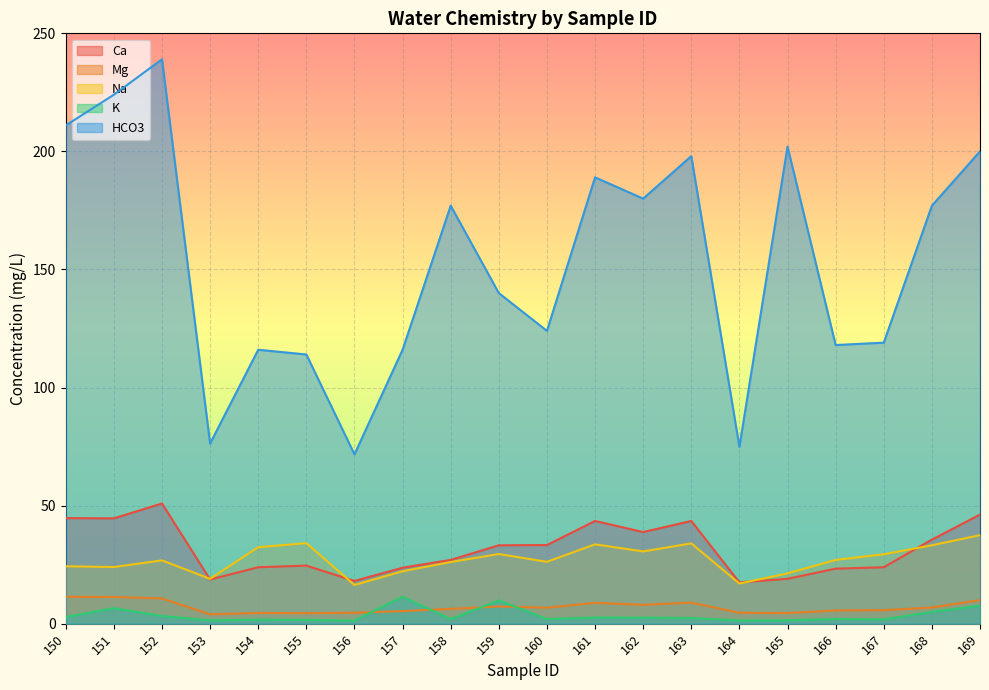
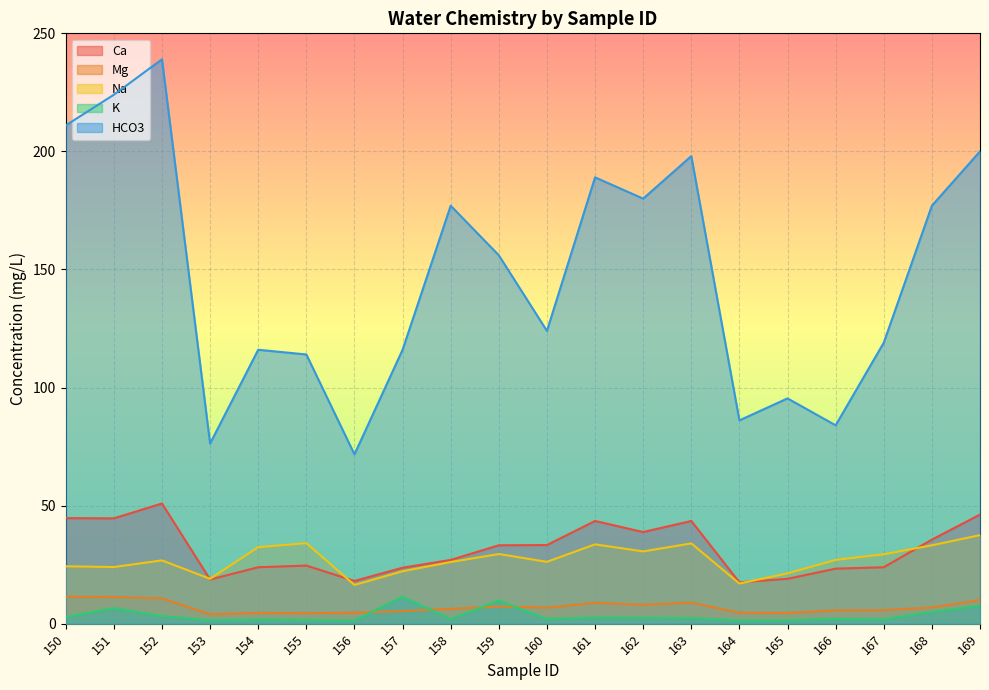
  {
    "K": {
      "150": 3,
      "151": 7,
      "152": 3,
      "153": 1,
      "154": 2,
      "155": 2,
      "156": 1,
      "157": 11,
      "158": 2,
      "159": 10,
      "160": 2,
      "161": 3,
      "162": 3,
      "163": 2,
      "164": 1,
      "165": 1,
      "166": 2,
      "167": 2,
      "168": 5,
      "169": 8
    },
    "HCO3": {
      "150": 211,
      "152": 239,
      "153": 76,
      "154": 116,
      "155": 114,
      "156": 72,
      "157": 116,
      "158": 177,
-     "159": 140,
+     "159": 156,
      "160": 124,
      "161": 189,
      "162": 180,
      "163": 198,
-     "164": 75,
-     "165": 202,
-     "166": 118,
+     "164": 86,
+     "165": 95,
+     "166": 84,
      "167": 119,
      "168": 177,
      "169": 200
    }
  }
